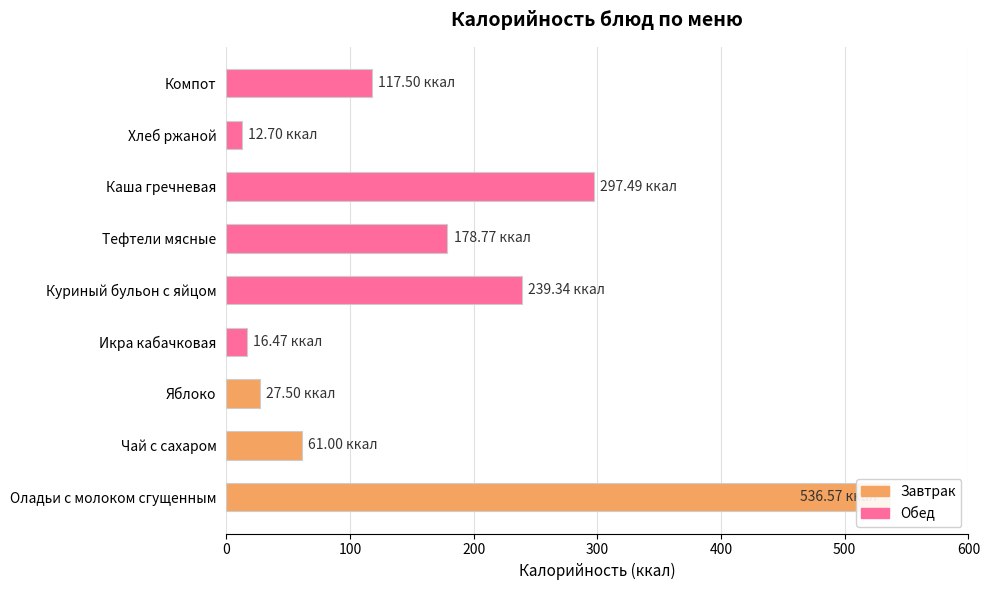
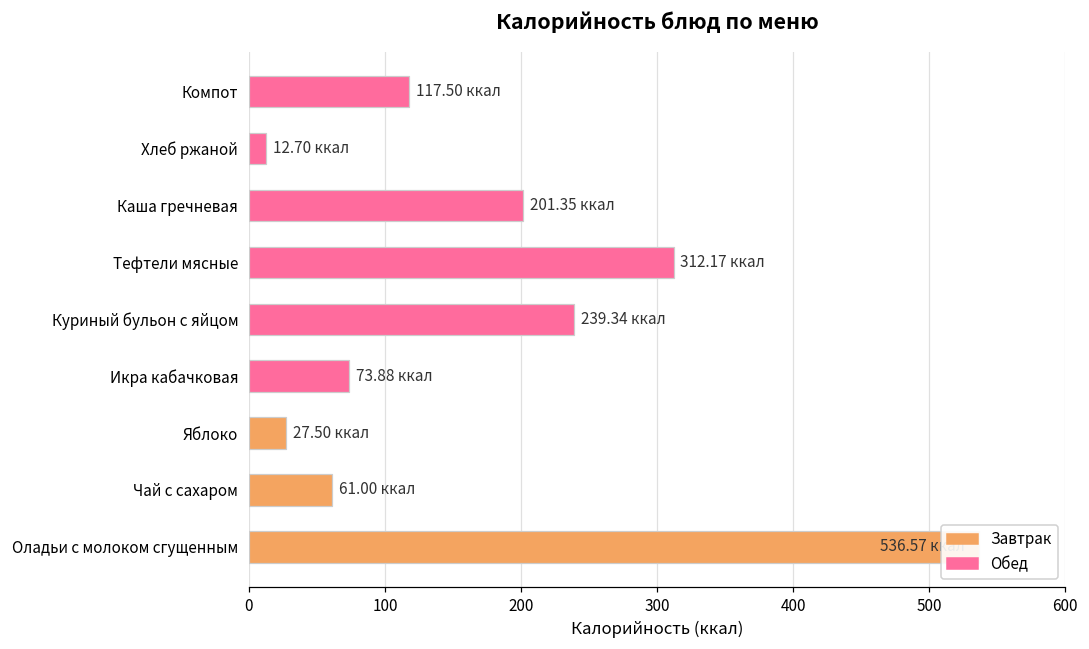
  {
    "Компот": 117.50,
    "Хлеб ржаной": 12.70,
-   "Каша гречневая": 297.49,
-   "Тефтели мясные": 178.77,
+   "Каша гречневая": 201.35,
+   "Тефтели мясные": 312.17,
    "Куриный бульон с яйцом": 239.34,
-   "Икра кабачковая": 16.47,
+   "Икра кабачковая": 73.88,
    "Яблоко": 27.50,
    "Чай с сахаром": 61.00
  }
